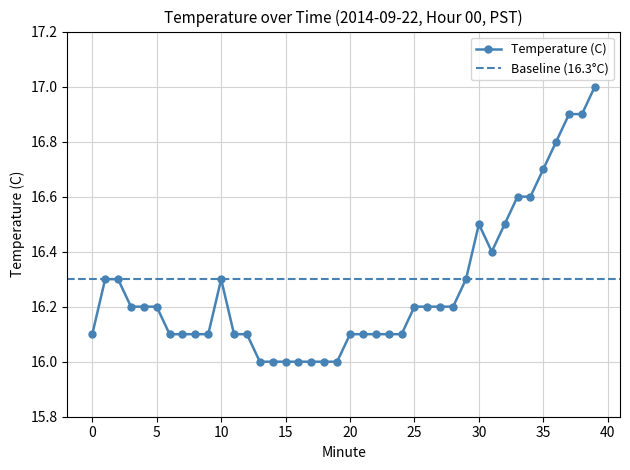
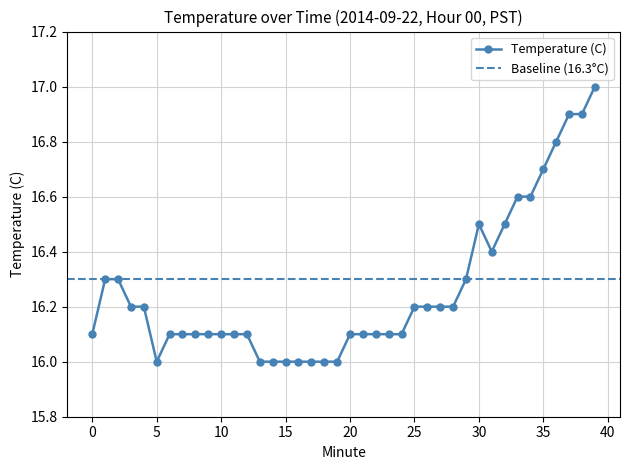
  {
    "0": 16.1,
-   "5": 16.2,
-   "10": 16.3,
+   "5": 16.0,
+   "10": 16.1,
    "15": 16.0,
    "20": 16.1,
    "25": 16.2,
    "30": 16.5,
    "35": 16.7
  }
